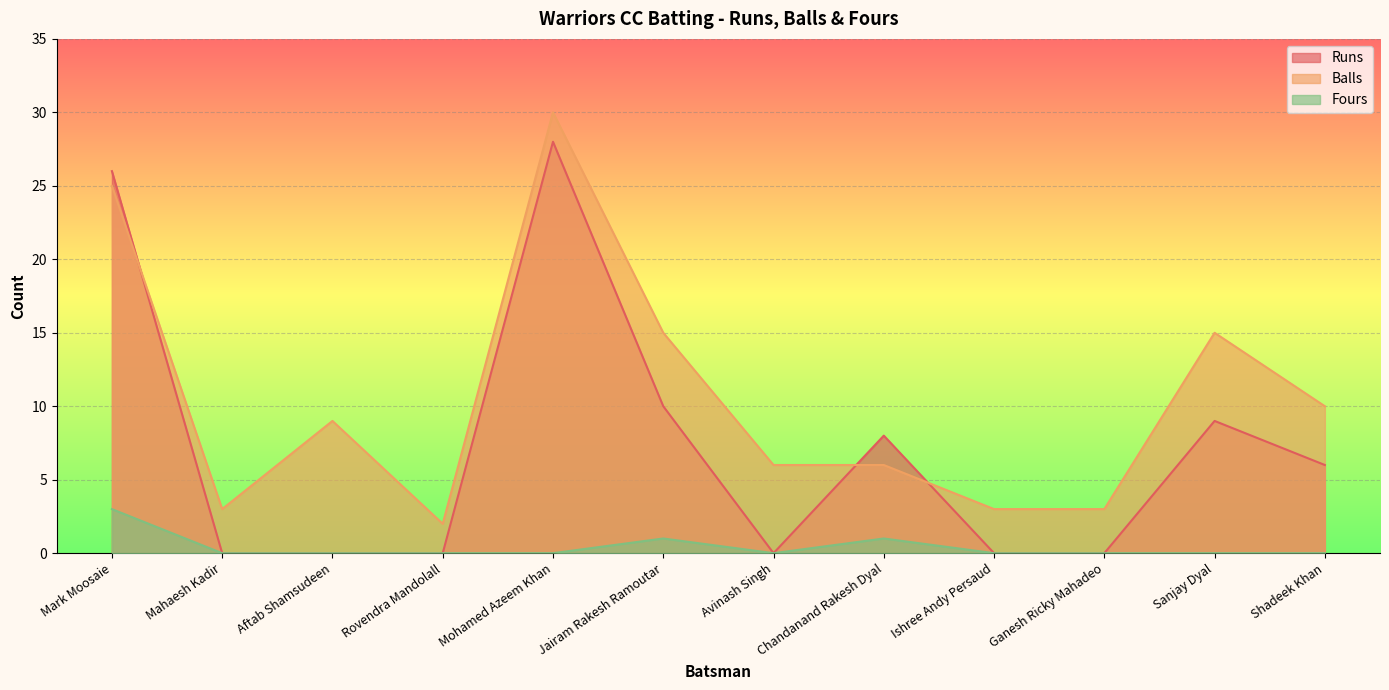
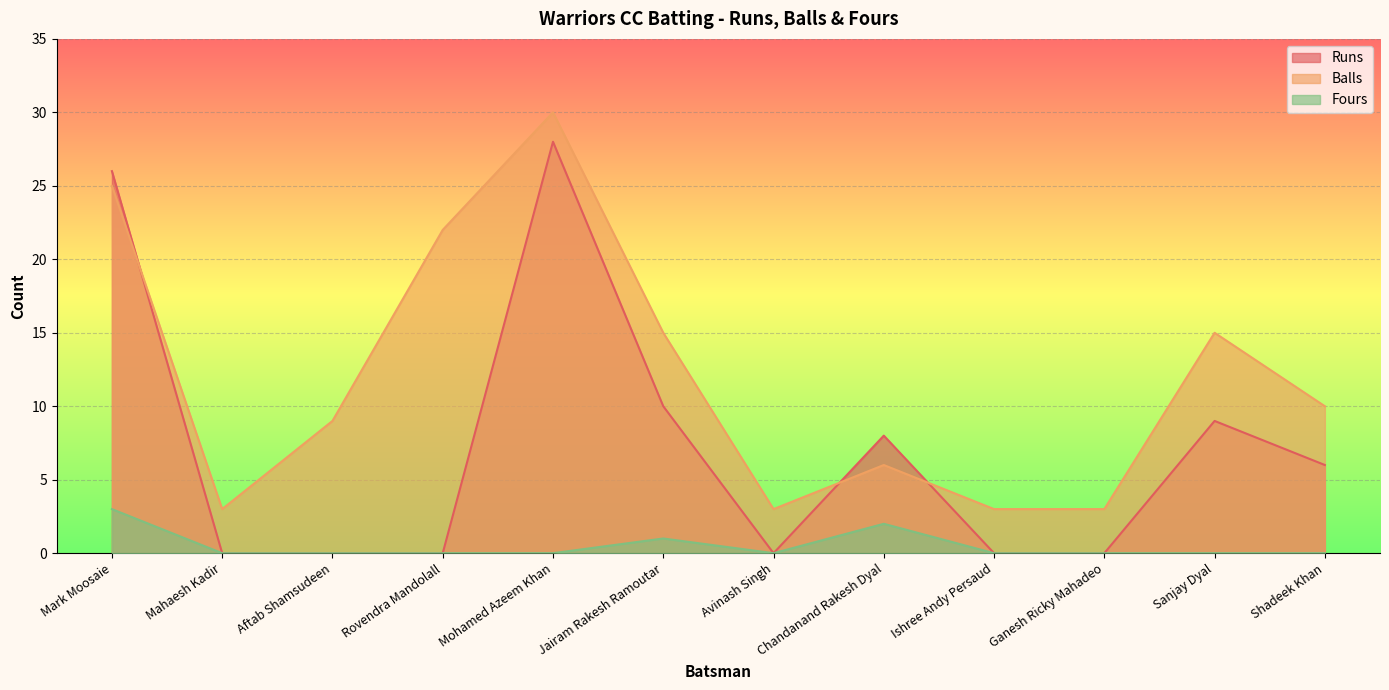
  {
    "Runs": {
      "Mark Moosaie": 26,
      "Mohamed Azeem Khan": 28,
      "Jairam Rakesh Ramoutar": 10,
      "Chandanand Rakesh Dyal": 8,
      "Sanjay Dyal": 9,
      "Shadeek Khan": 6
    },
    "Balls": {
      "Mark Moosaie": 25,
      "Mahaesh Kadir": 3,
      "Aftab Shamsudeen": 9,
-     "Rovendra Mandolall": 2,
+     "Rovendra Mandolall": 22,
      "Mohamed Azeem Khan": 30,
      "Jairam Rakesh Ramoutar": 15,
-     "Avinash Singh": 6,
+     "Avinash Singh": 3,
      "Chandanand Rakesh Dyal": 6,
      "Ishree Andy Persaud": 3,
      "Ganesh Ricky Mahadeo": 3,
      "Sanjay Dyal": 15,
      "Shadeek Khan": 10
    },
    "Fours": {
      "Mark Moosaie": 3,
      "Mohamed Azeem Khan": 0,
      "Jairam Rakesh Ramoutar": 1,
-     "Chandanand Rakesh Dyal": 1,
+     "Chandanand Rakesh Dyal": 2,
      "Sanjay Dyal": 0,
      "Shadeek Khan": 0
    }
  }
